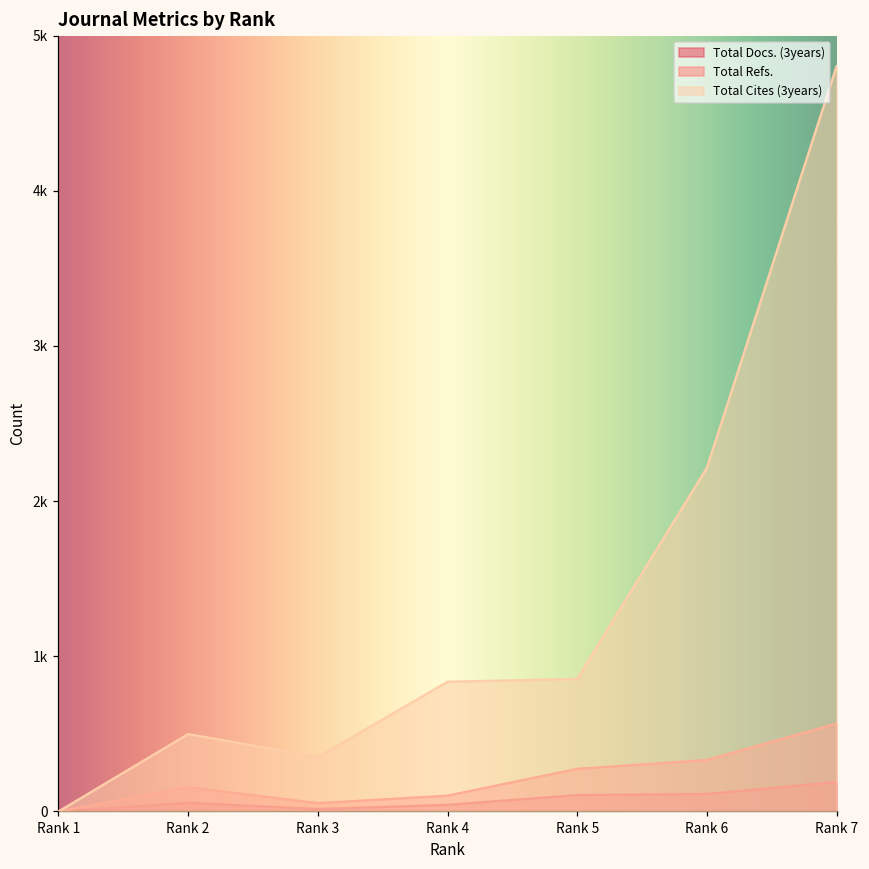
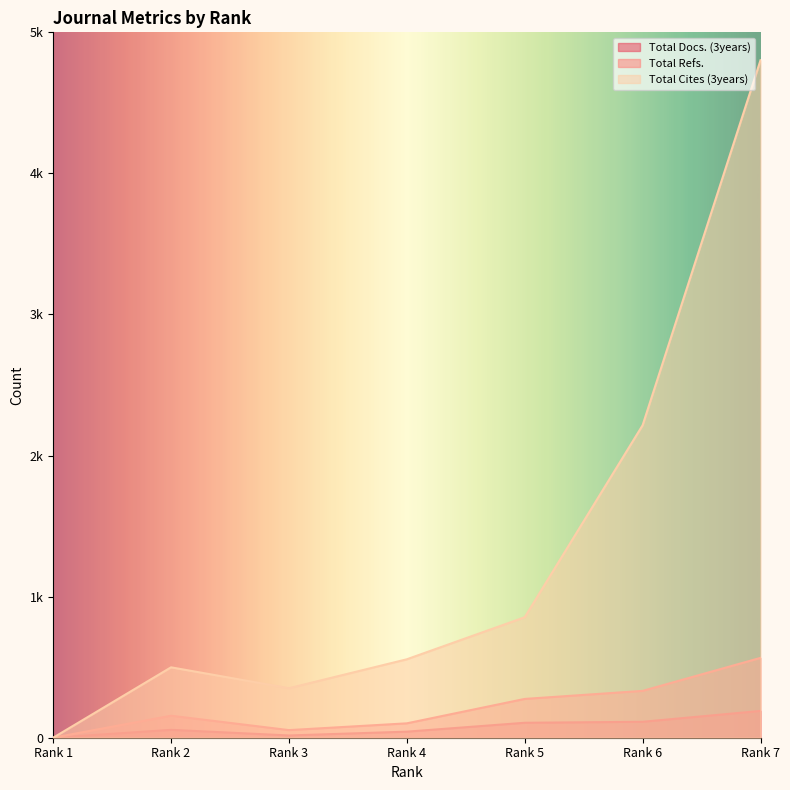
  {
    "Total Cites (3years)": {
      "Rank 2": 500,
      "Rank 3": 350,
-     "Rank 4": 840,
+     "Rank 4": 560,
      "Rank 5": 850,
      "Rank 6": 2220,
      "Rank 7": 4800
    }
  }
